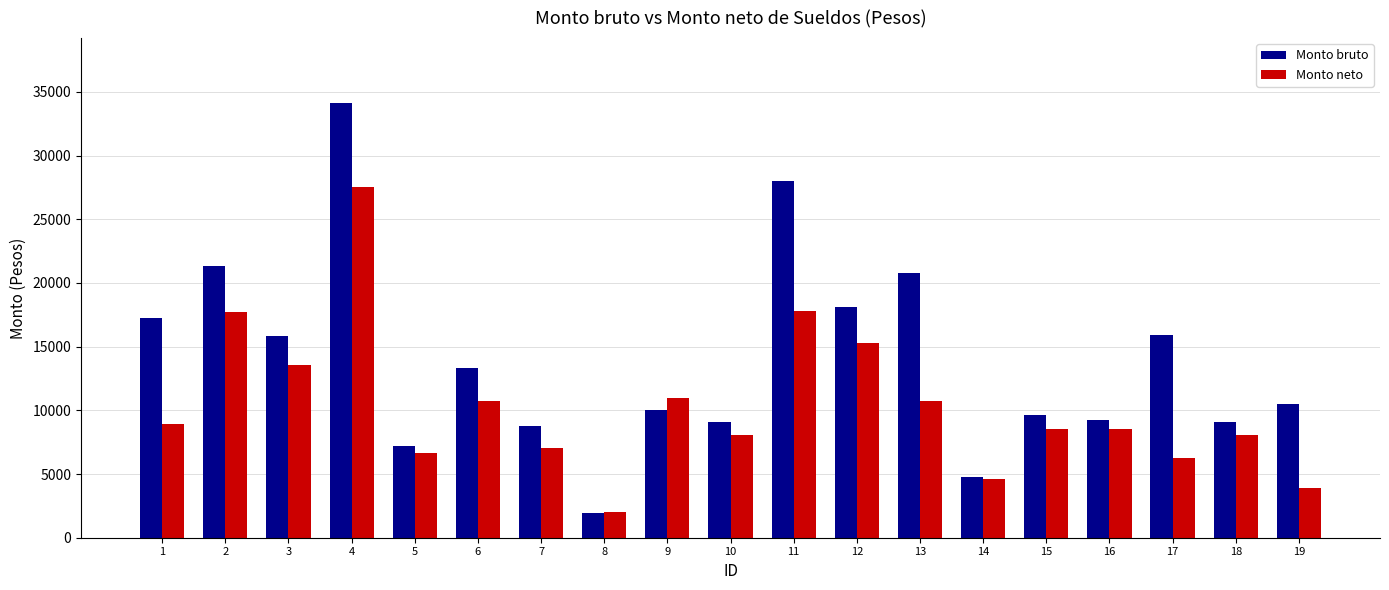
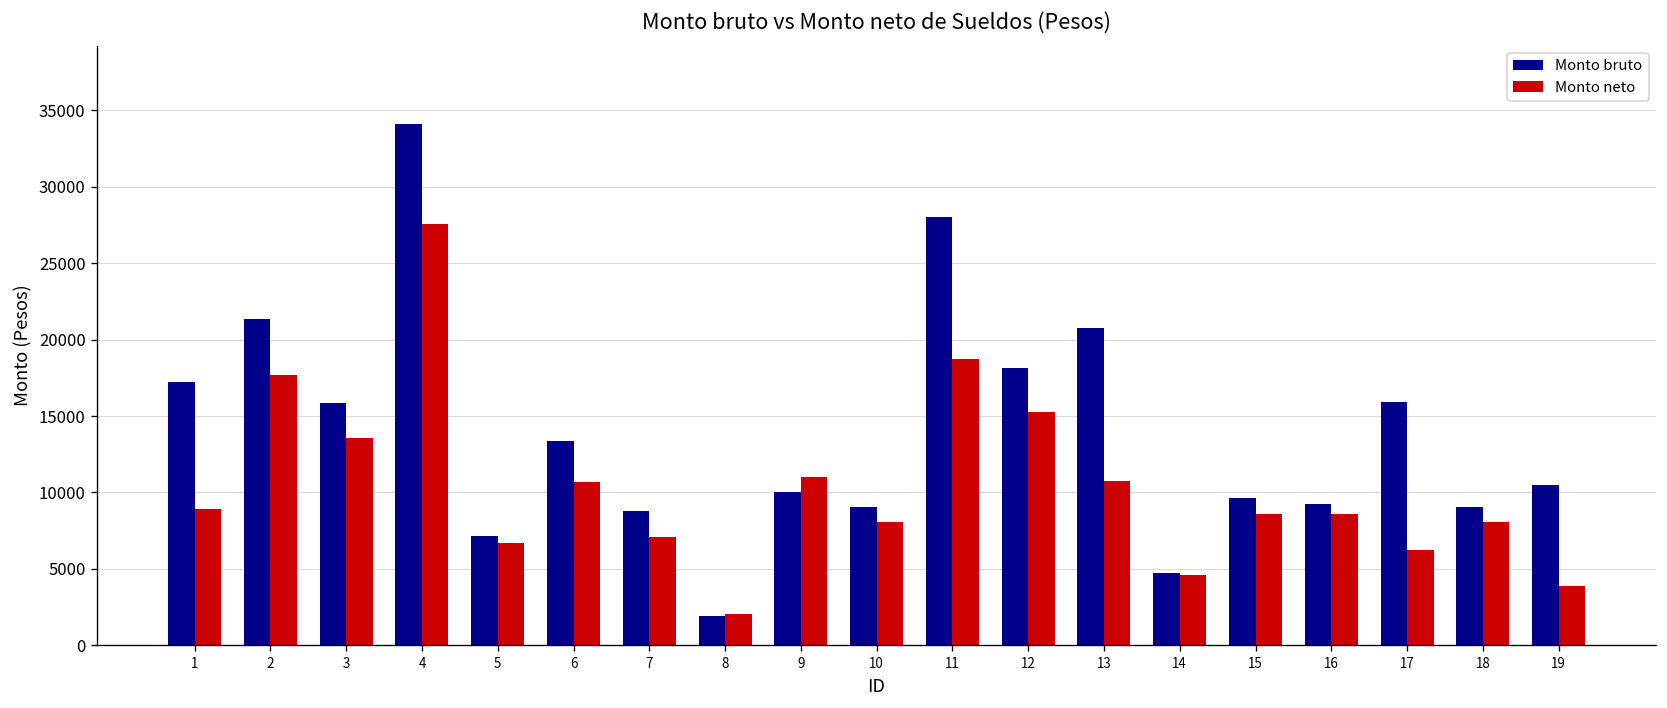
  {
    "Monto bruto": {
      "1": 17200,
      "2": 21400,
      "3": 15900,
      "4": 34100,
      "5": 7200,
      "6": 13400,
      "7": 8800,
      "8": 1900,
      "9": 10000,
      "10": 9100,
      "11": 28000,
      "12": 18100,
      "13": 20800,
      "14": 4700,
      "15": 9600,
      "16": 9200,
      "17": 15900,
      "18": 9100,
      "19": 10500
    },
    "Monto neto": {
      "1": 8900,
      "2": 17700,
      "3": 13600,
      "4": 27600,
      "5": 6700,
      "6": 10700,
      "7": 7100,
      "8": 2000,
      "9": 11000,
      "10": 8100,
-     "11": 17800,
+     "11": 18700,
      "12": 15300,
      "13": 10800,
      "14": 4600,
      "15": 8600,
      "16": 8600,
      "17": 6200,
      "18": 8100,
      "19": 3900
    }
  }
